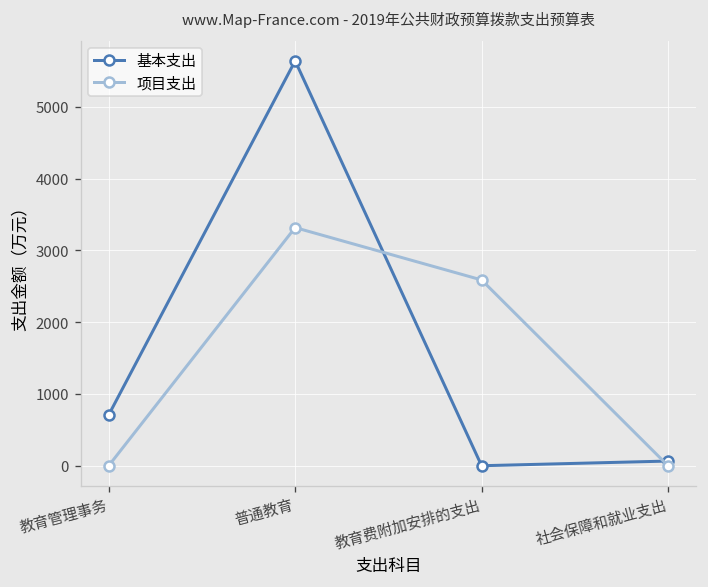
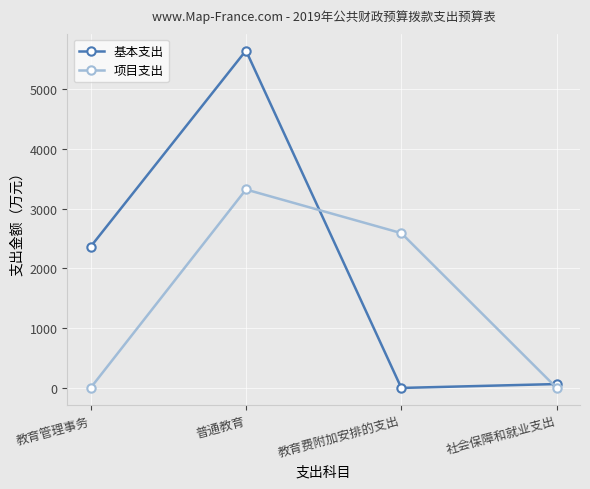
  {
    "基本支出": {
-     "教育管理事务": 700,
+     "教育管理事务": 2400,
      "普通教育": 5600,
      "教育费附加安排的支出": 0,
      "社会保障和就业支出": 100
    },
    "项目支出": {
      "教育管理事务": 0,
      "普通教育": 3300,
      "教育费附加安排的支出": 2600,
      "社会保障和就业支出": 0
    }
  }
